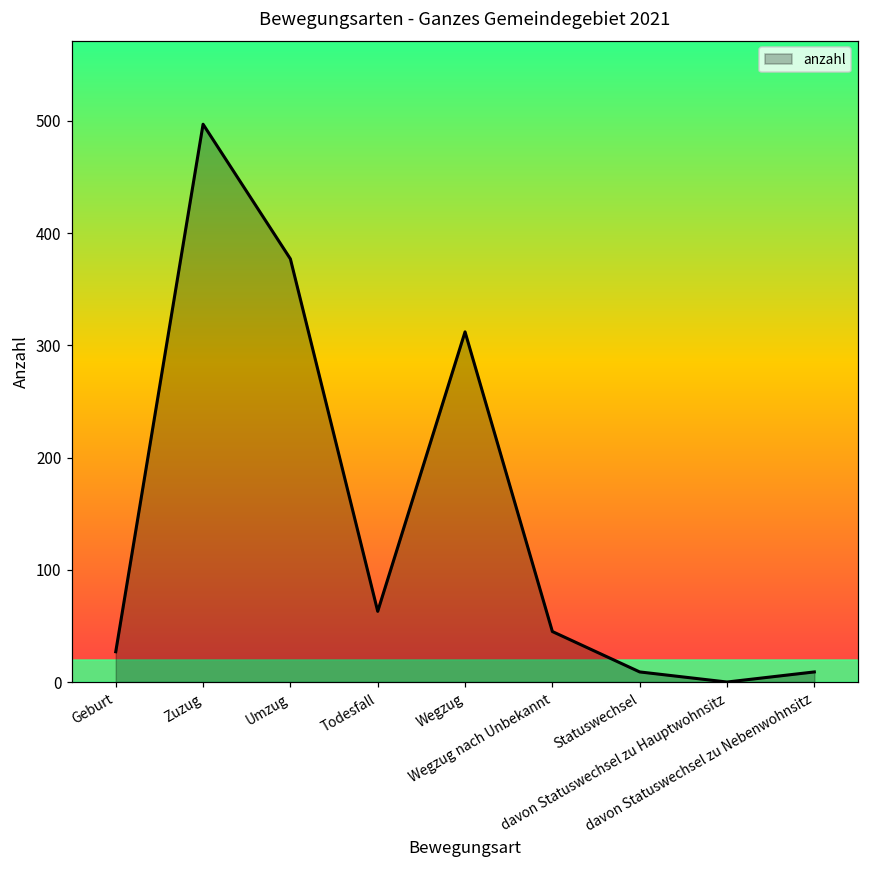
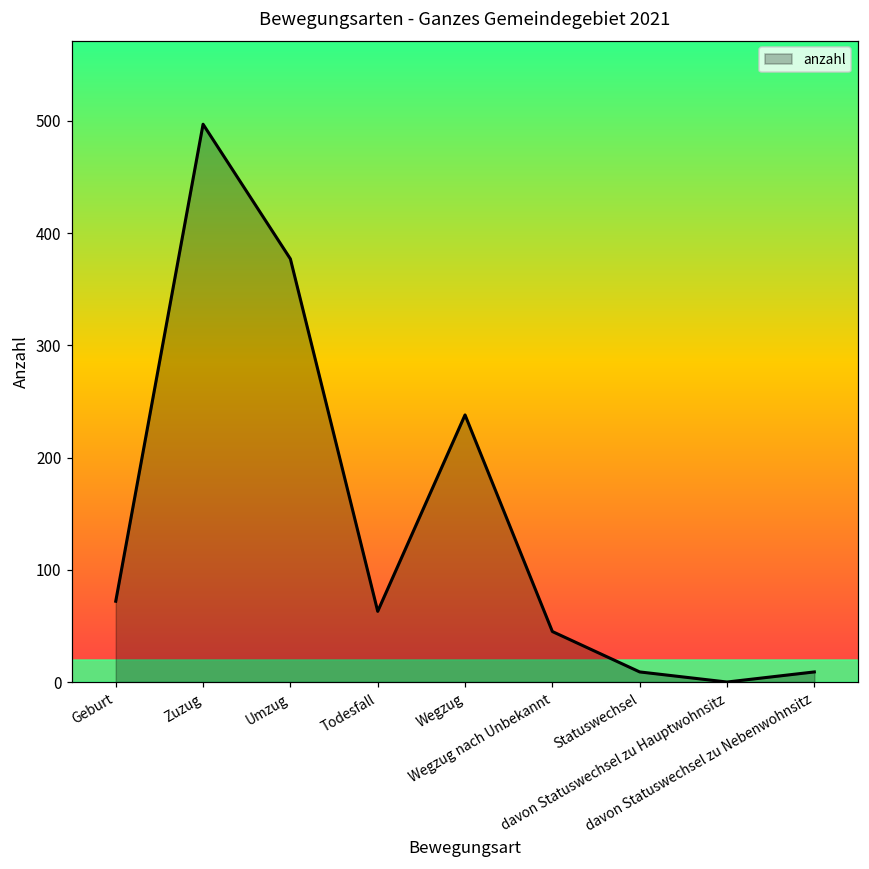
  {
-   "Geburt": 27,
+   "Geburt": 72,
    "Zuzug": 497,
    "Umzug": 377,
    "Todesfall": 63,
-   "Wegzug": 312,
+   "Wegzug": 238,
    "Wegzug nach Unbekannt": 45
  }
